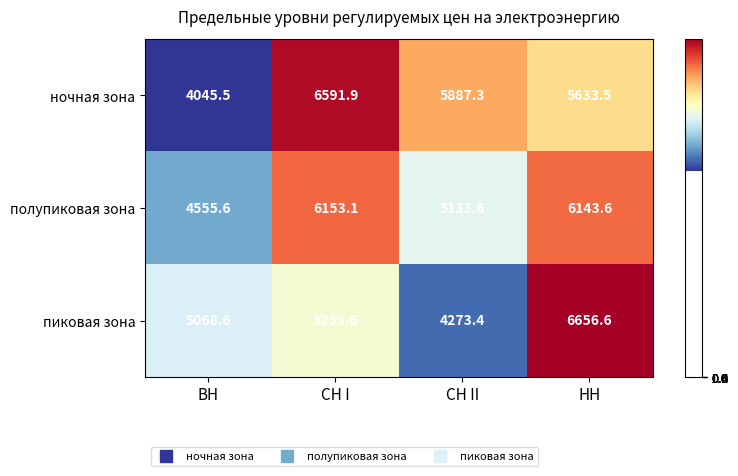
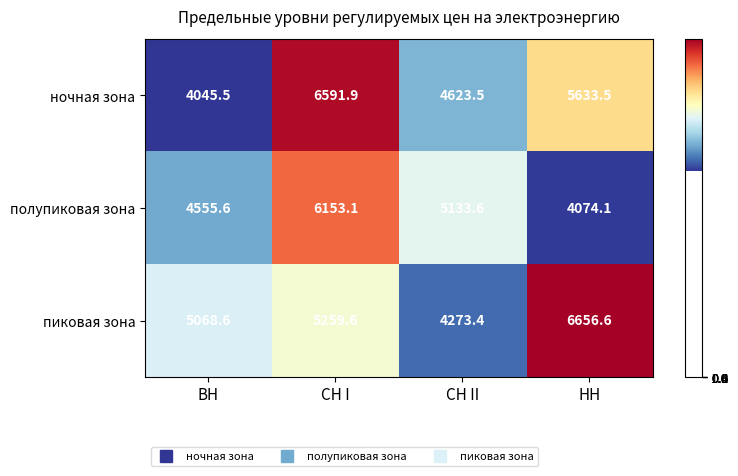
  {
    "ночная зона": {
      "ВН": 4045.5,
      "СН I": 6591.9,
-     "СН II": 5887.3,
+     "СН II": 4623.5,
      "НН": 5633.5
    },
    "полупиковая зона": {
      "ВН": 4555.6,
      "СН I": 6153.1,
-     "НН": 6143.6
+     "НН": 4074.1
    },
    "пиковая зона": {
      "СН II": 4273.4,
      "НН": 6656.6
    }
  }
